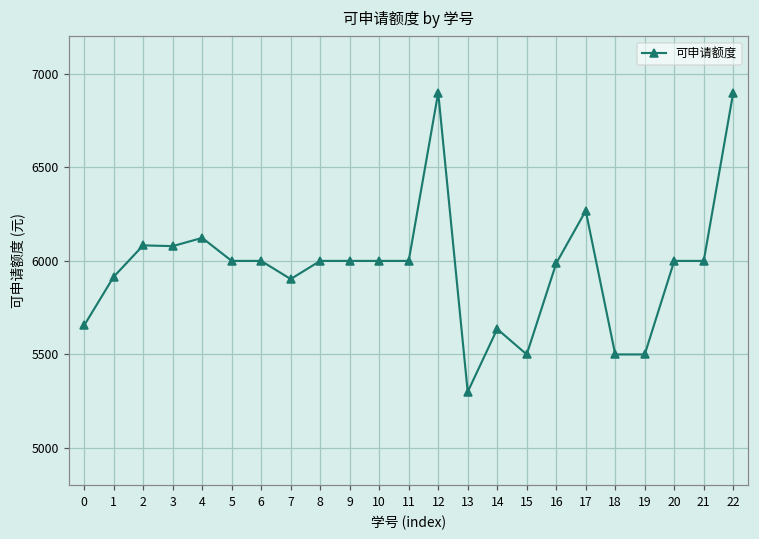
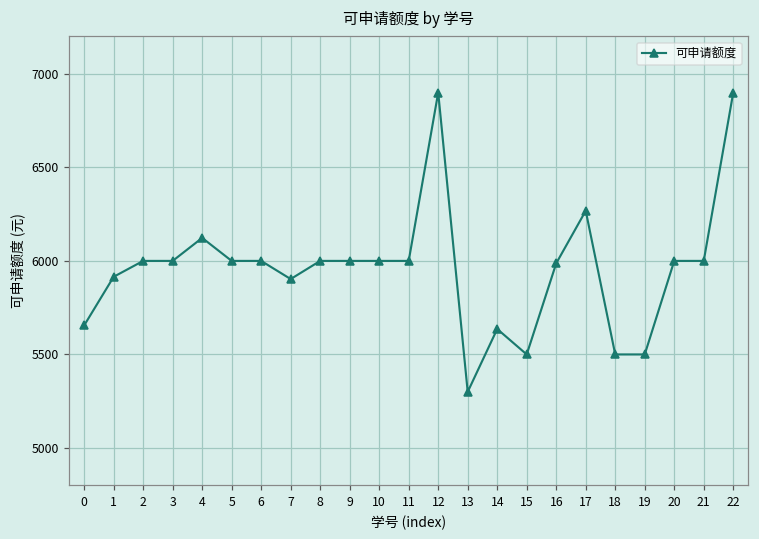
  {
    "0": 5660,
    "1": 5920,
-   "2": 6080,
-   "3": 6080,
+   "2": 6000,
+   "3": 6000,
    "4": 6120,
    "5": 6000,
    "6": 6000,
    "7": 5900,
    "8": 6000,
    "9": 6000,
    "10": 6000,
    "11": 6000,
    "12": 6900,
    "13": 5300,
    "14": 5640,
    "15": 5500,
    "16": 5990,
    "17": 6270,
    "18": 5500,
    "19": 5500,
    "20": 6000,
    "21": 6000,
    "22": 6900
  }
